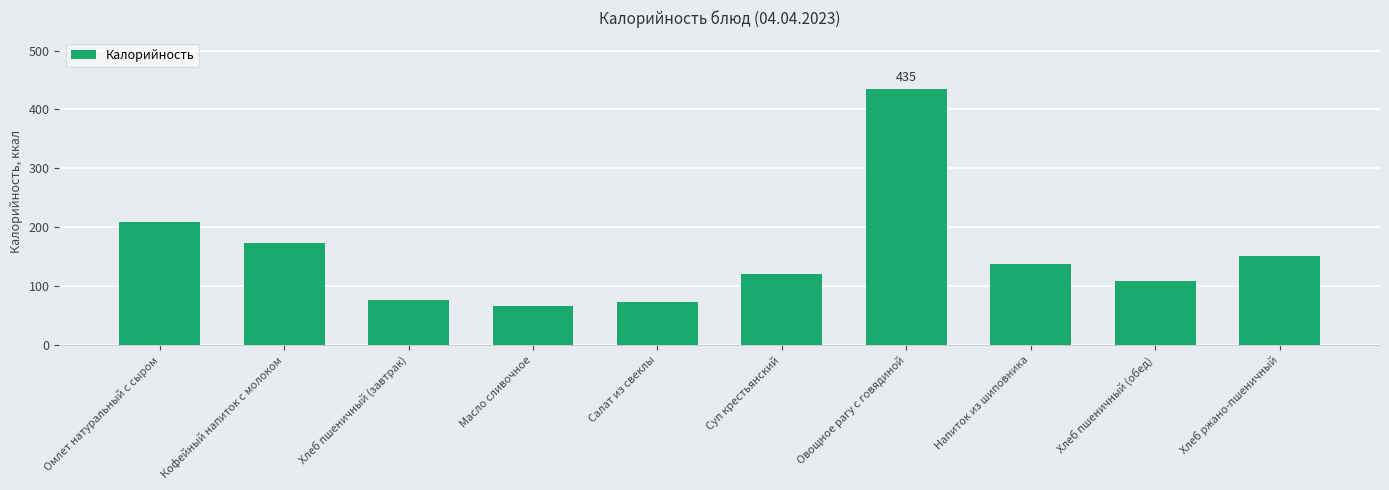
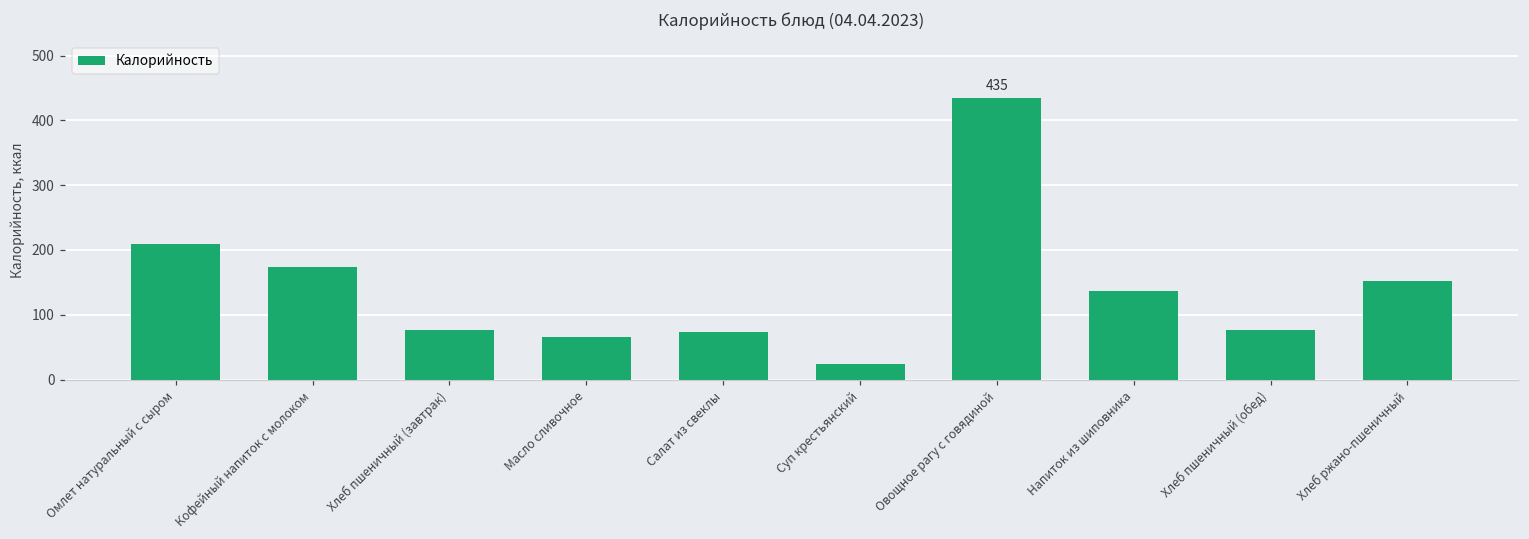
  {
    "Омлет натуральный с сыром": 210,
    "Кофейный напиток с молоком": 170,
    "Хлеб пшеничный (завтрак)": 80,
    "Масло сливочное": 70,
    "Салат из свеклы": 70,
-   "Суп крестьянский": 120,
+   "Суп крестьянский": 20,
    "Напиток из шиповника": 140,
-   "Хлеб пшеничный (обед)": 110,
+   "Хлеб пшеничный (обед)": 80,
    "Хлеб ржано-пшеничный": 150
  }
